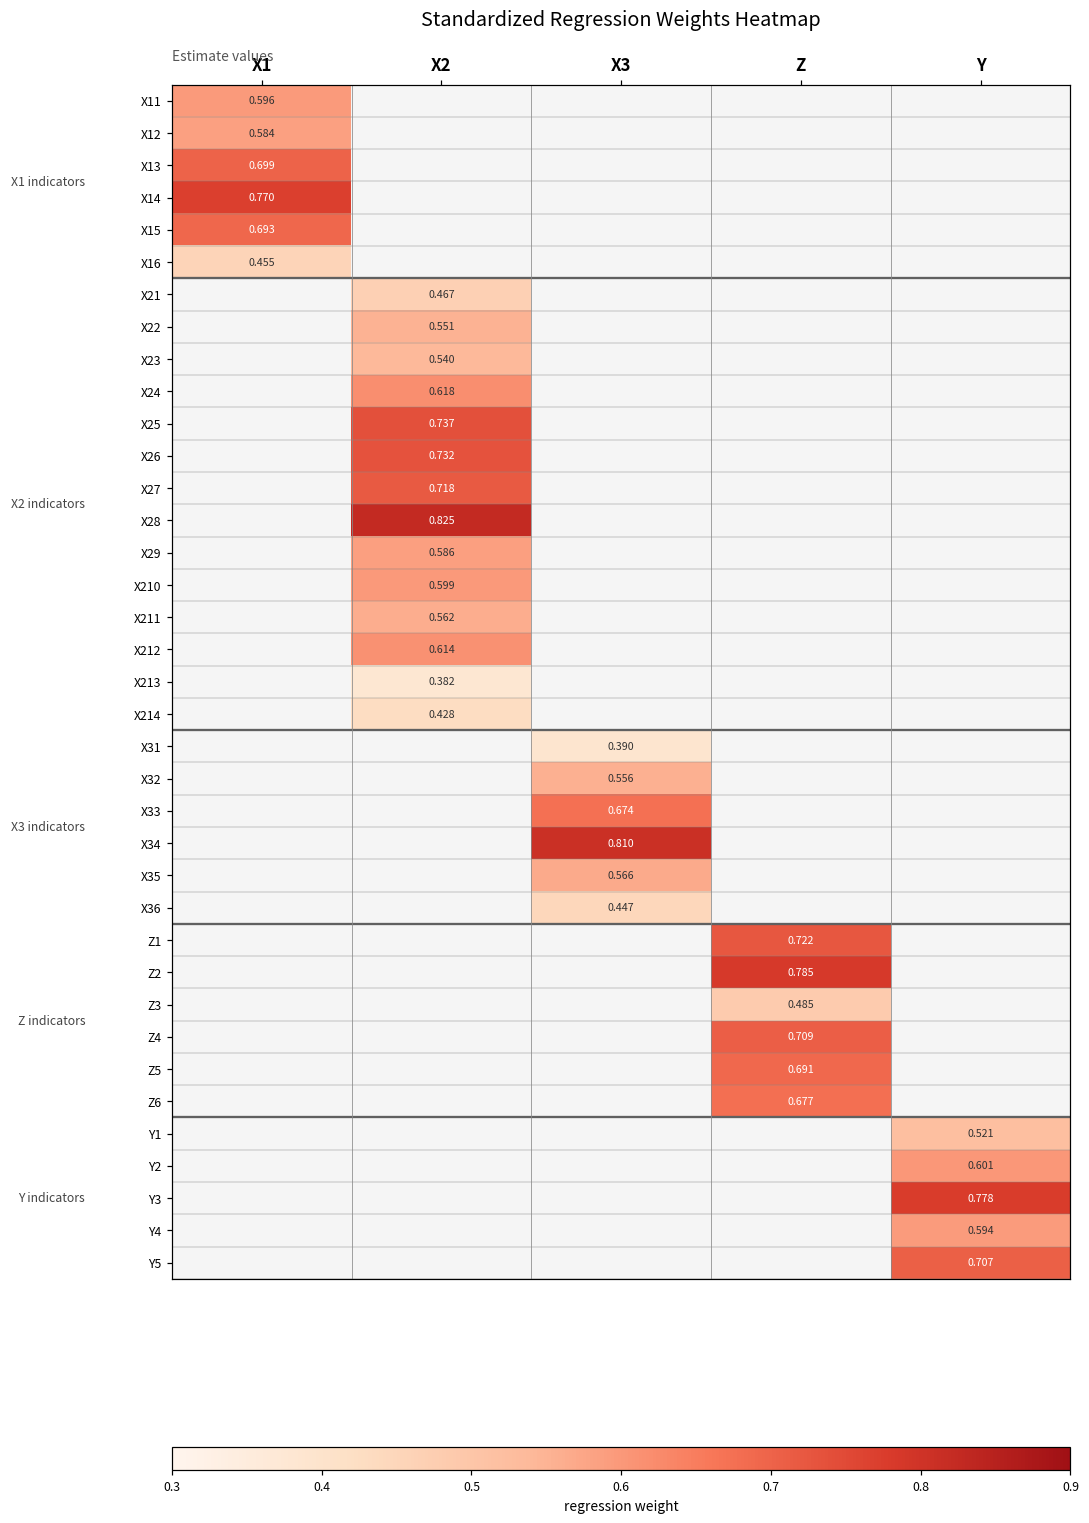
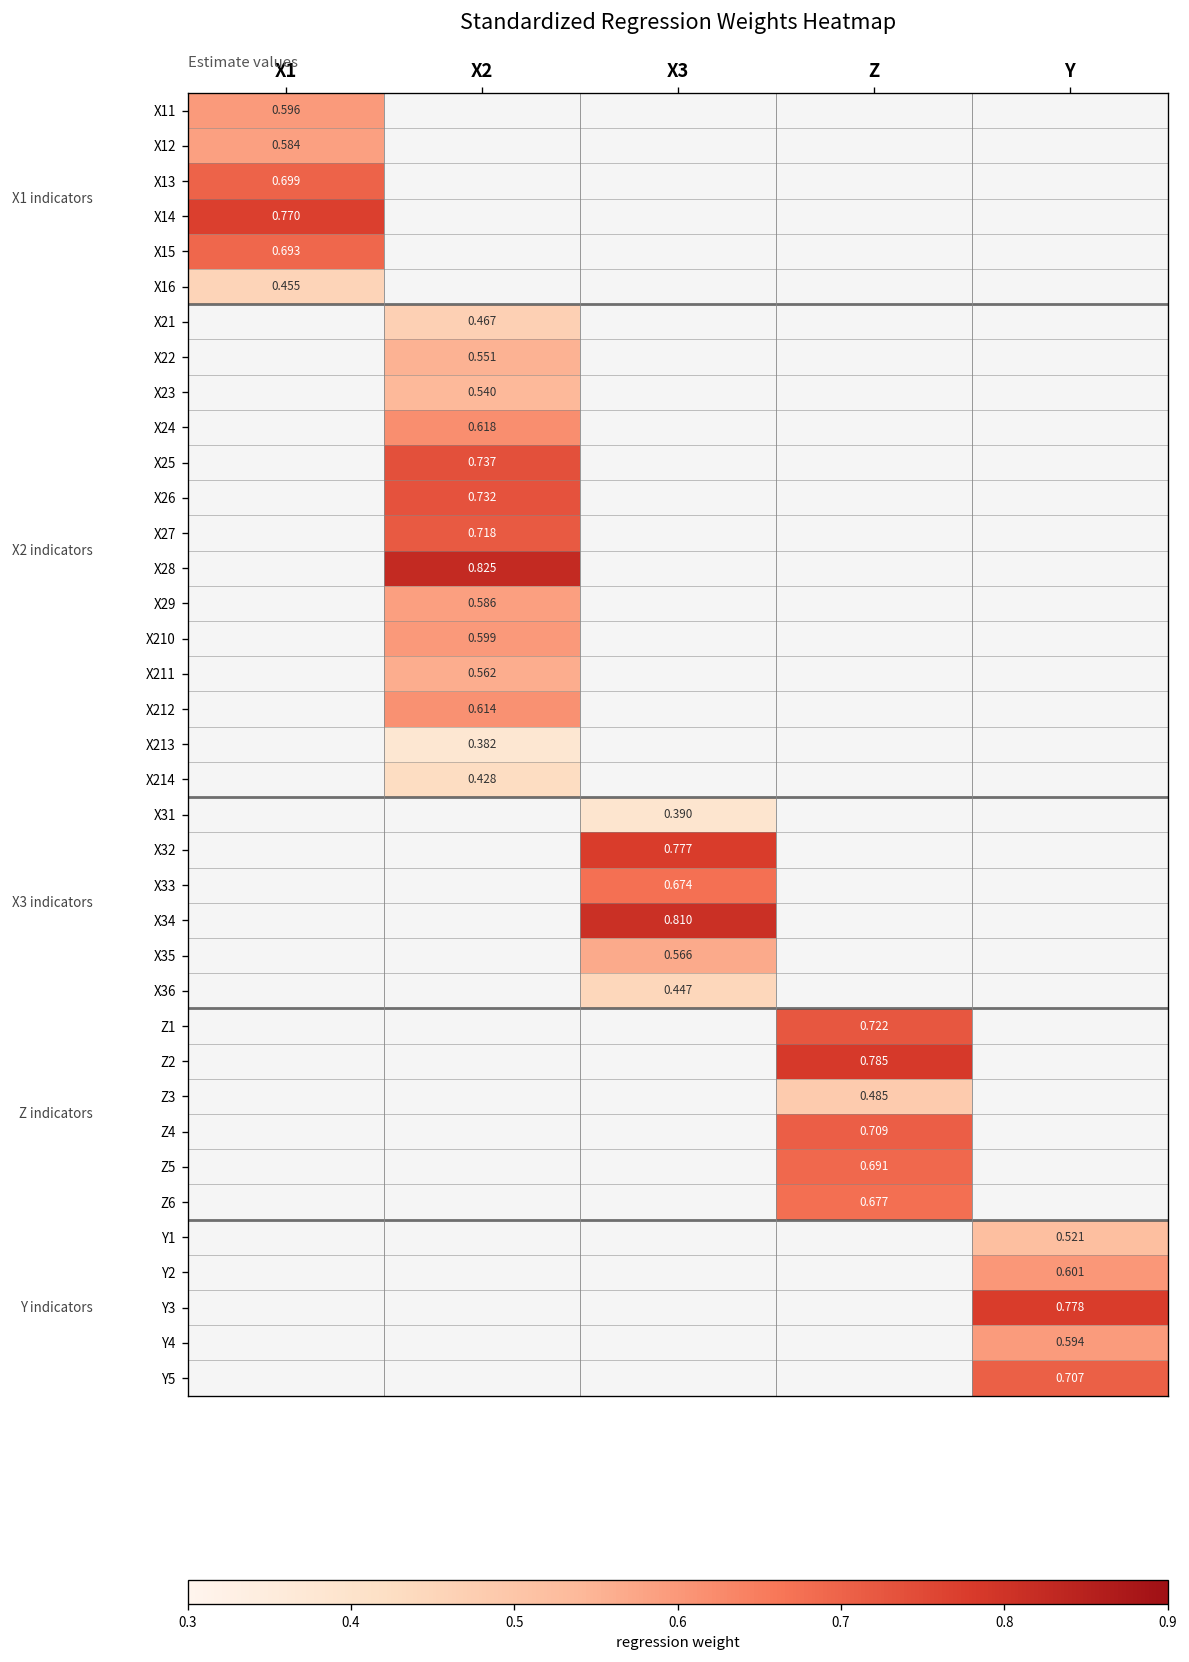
  {
    "X11": {
      "X1": 0.596
    },
    "X12": {
      "X1": 0.584
    },
    "X13": {
      "X1": 0.699
    },
    "X14": {
      "X1": 0.770
    },
    "X15": {
      "X1": 0.693
    },
    "X16": {
      "X1": 0.455
    },
    "X21": {
      "X2": 0.467
    },
    "X22": {
      "X2": 0.551
    },
    "X23": {
      "X2": 0.540
    },
    "X24": {
      "X2": 0.618
    },
    "X25": {
      "X2": 0.737
    },
    "X26": {
      "X2": 0.732
    },
    "X27": {
      "X2": 0.718
    },
    "X28": {
      "X2": 0.825
    },
    "X29": {
      "X2": 0.586
    },
    "X210": {
      "X2": 0.599
    },
    "X211": {
      "X2": 0.562
    },
    "X212": {
      "X2": 0.614
    },
    "X213": {
      "X2": 0.382
    },
    "X214": {
      "X2": 0.428
    },
    "X31": {
      "X3": 0.390
    },
    "X32": {
-     "X3": 0.556
+     "X3": 0.777
    },
    "X33": {
      "X3": 0.674
    },
    "X34": {
      "X3": 0.810
    },
    "X35": {
      "X3": 0.566
    },
    "X36": {
      "X3": 0.447
    },
    "Z1": {
      "Z": 0.722
    },
    "Z2": {
      "Z": 0.785
    },
    "Z3": {
      "Z": 0.485
    },
    "Z4": {
      "Z": 0.709
    },
    "Z5": {
      "Z": 0.691
    },
    "Z6": {
      "Z": 0.677
    },
    "Y1": {
      "Y": 0.521
    },
    "Y2": {
      "Y": 0.601
    },
    "Y3": {
      "Y": 0.778
    },
    "Y4": {
      "Y": 0.594
    },
    "Y5": {
      "Y": 0.707
    }
  }
